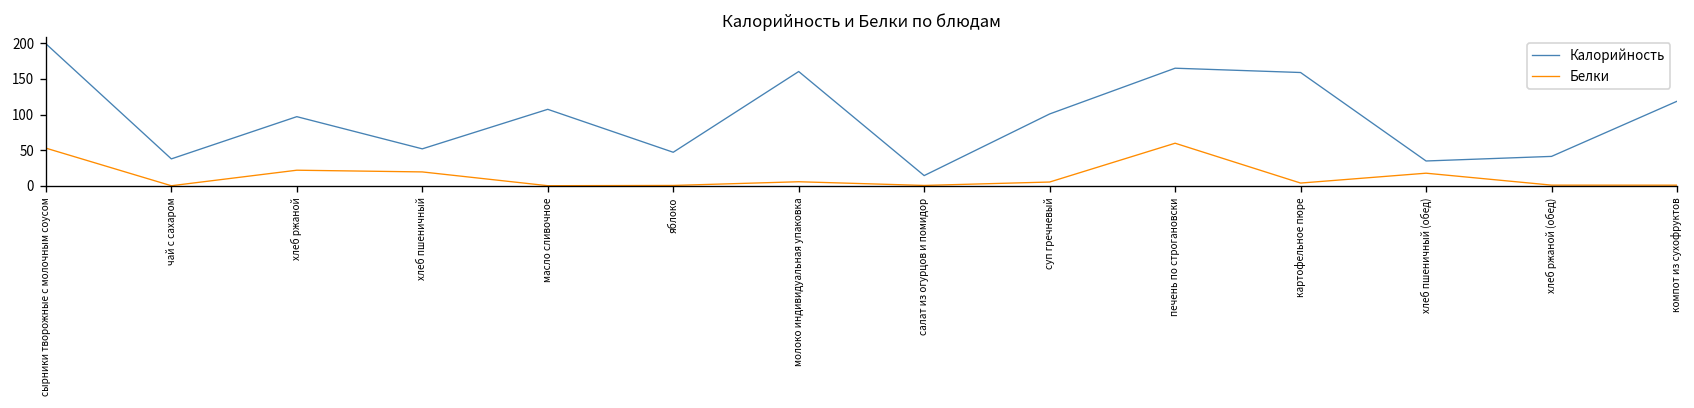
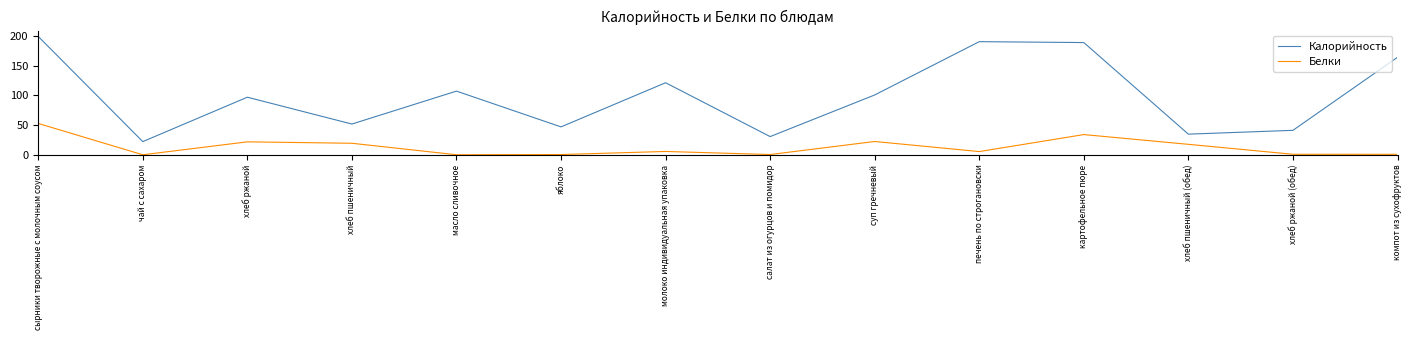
  {
    "Калорийность": {
      "сырники творожные с молочным соусом": 200,
-     "чай с сахаром": 40,
+     "чай с сахаром": 20,
      "хлеб ржаной": 100,
      "хлеб пшеничный": 50,
      "масло сливочное": 110,
      "яблоко": 50,
-     "молоко индивидуальная упаковка": 160,
-     "салат из огурцов и помидор": 10,
+     "молоко индивидуальная упаковка": 120,
+     "салат из огурцов и помидор": 30,
      "суп гречневый": 100,
-     "печень по строгановски": 170,
-     "картофельное пюре": 160,
+     "печень по строгановски": 190,
+     "картофельное пюре": 190,
      "хлеб пшеничный (обед)": 30,
      "хлеб ржаной (обед)": 40,
-     "компот из сухофруктов": 120
+     "компот из сухофруктов": 160
    },
    "Белки": {
      "сырники творожные с молочным соусом": 50,
      "чай с сахаром": 0,
      "хлеб ржаной": 20,
      "хлеб пшеничный": 20,
      "масло сливочное": 0,
      "яблоко": 0,
      "молоко индивидуальная упаковка": 10,
      "салат из огурцов и помидор": 0,
-     "суп гречневый": 10,
-     "печень по строгановски": 60,
-     "картофельное пюре": 0,
+     "суп гречневый": 20,
+     "печень по строгановски": 10,
+     "картофельное пюре": 30,
      "хлеб пшеничный (обед)": 20,
      "хлеб ржаной (обед)": 0,
      "компот из сухофруктов": 0
    }
  }
